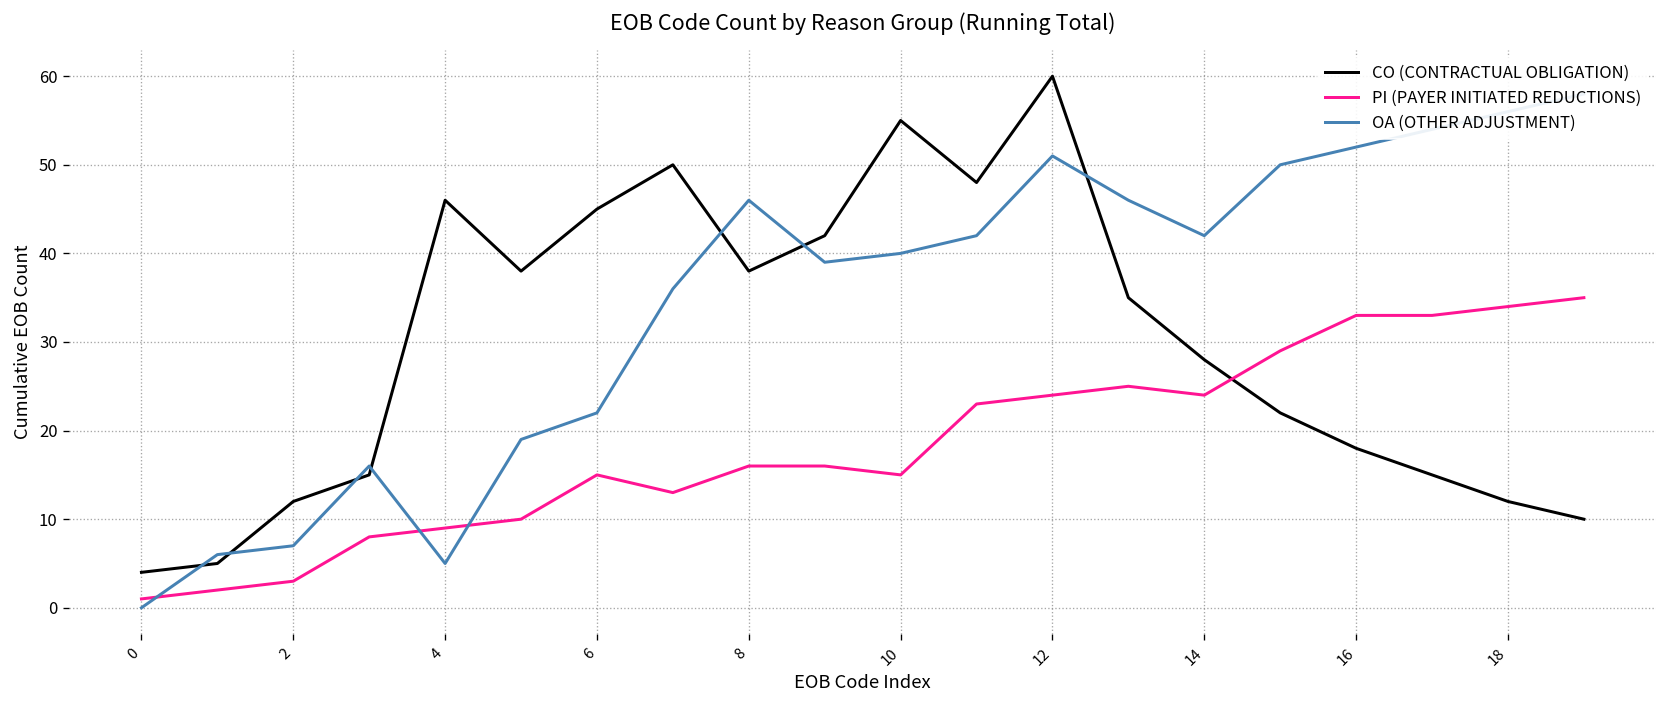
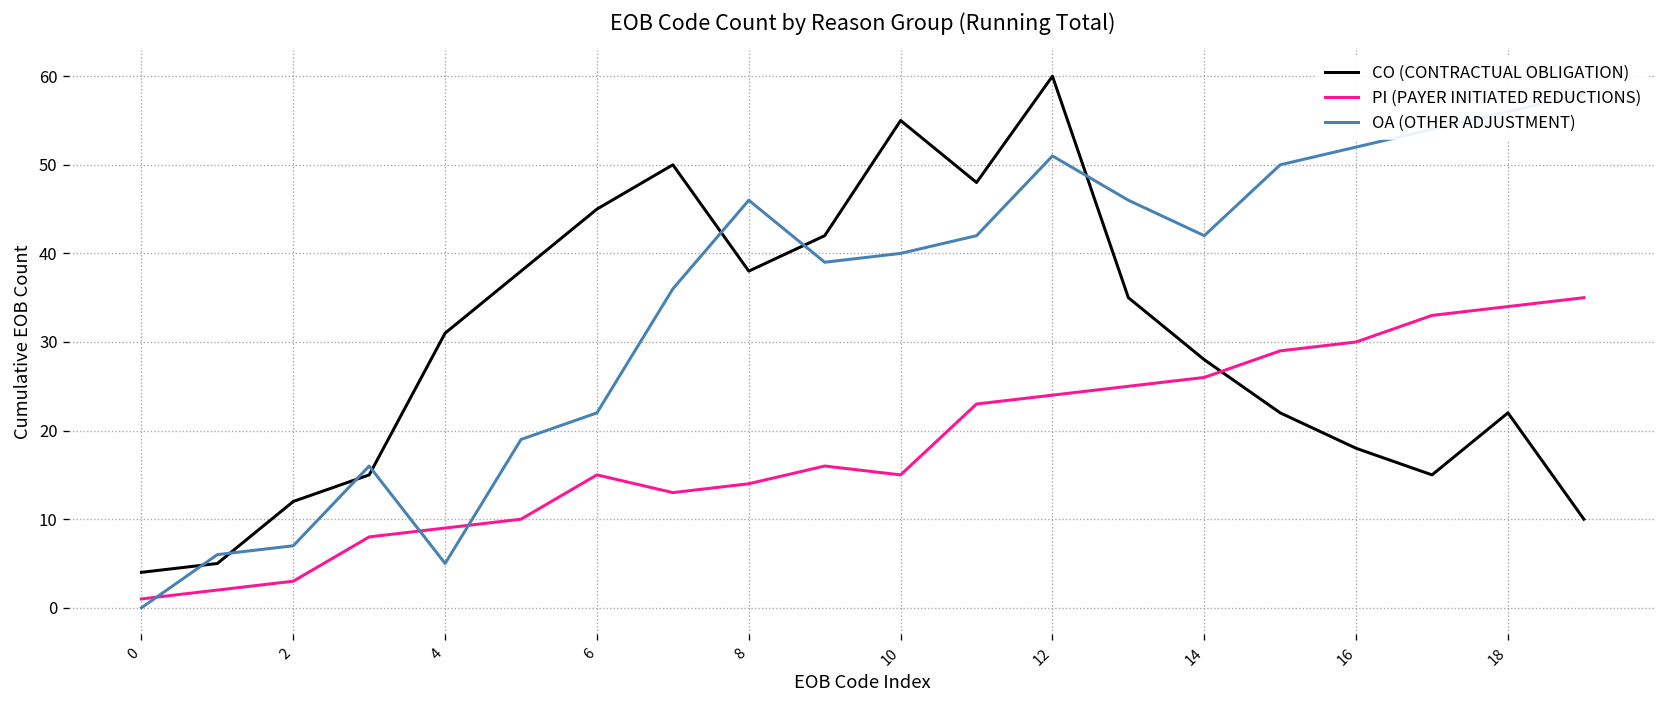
  {
    "CO (CONTRACTUAL OBLIGATION)": {
      "0": 4,
      "2": 12,
-     "4": 46,
+     "4": 31,
      "6": 45,
      "8": 38,
      "10": 55,
      "12": 60,
      "14": 28,
      "16": 18,
-     "18": 12
+     "18": 22
    },
    "PI (PAYER INITIATED REDUCTIONS)": {
      "0": 1,
      "2": 3,
      "4": 9,
      "6": 15,
-     "8": 16,
+     "8": 14,
      "10": 15,
      "12": 24,
-     "14": 24,
-     "16": 33,
+     "14": 26,
+     "16": 30,
      "18": 34
    },
    "OA (OTHER ADJUSTMENT)": {
      "0": 0,
      "2": 7,
      "4": 5,
      "6": 22,
      "8": 46,
      "10": 40,
      "12": 51,
      "14": 42,
      "16": 52
    }
  }
